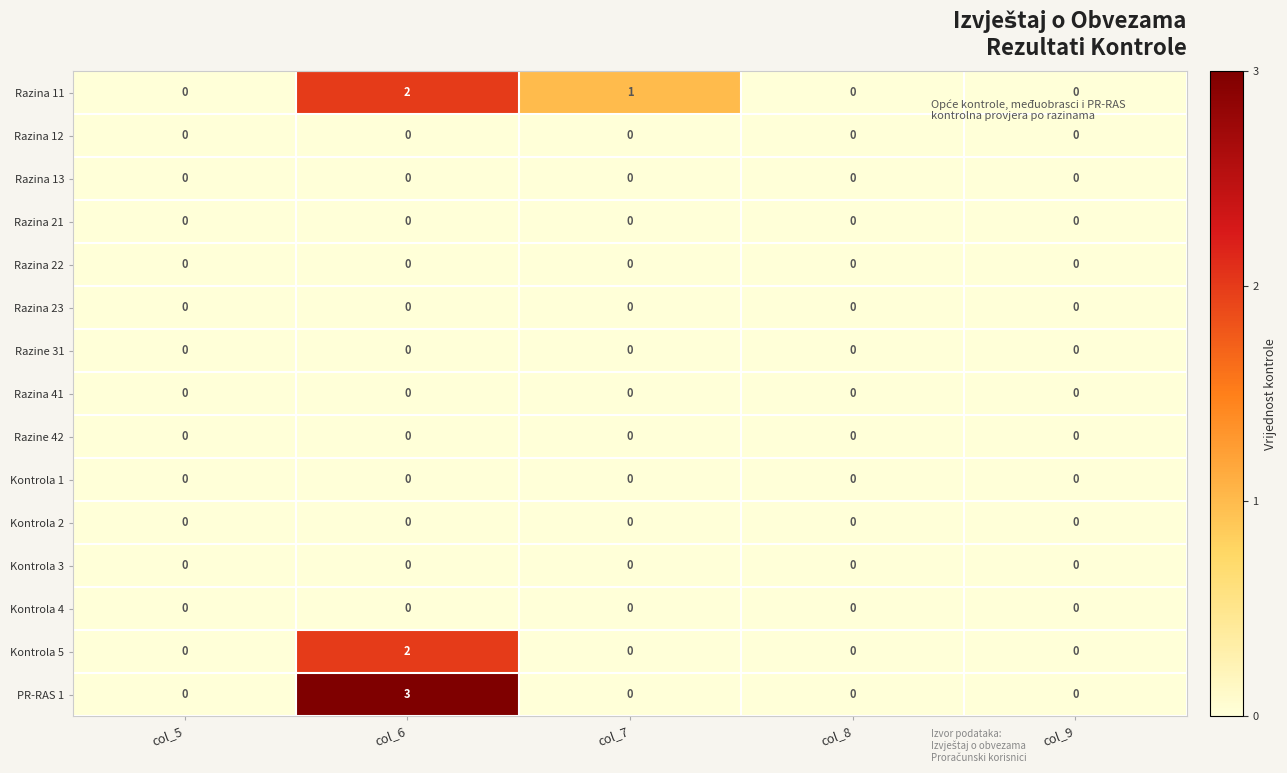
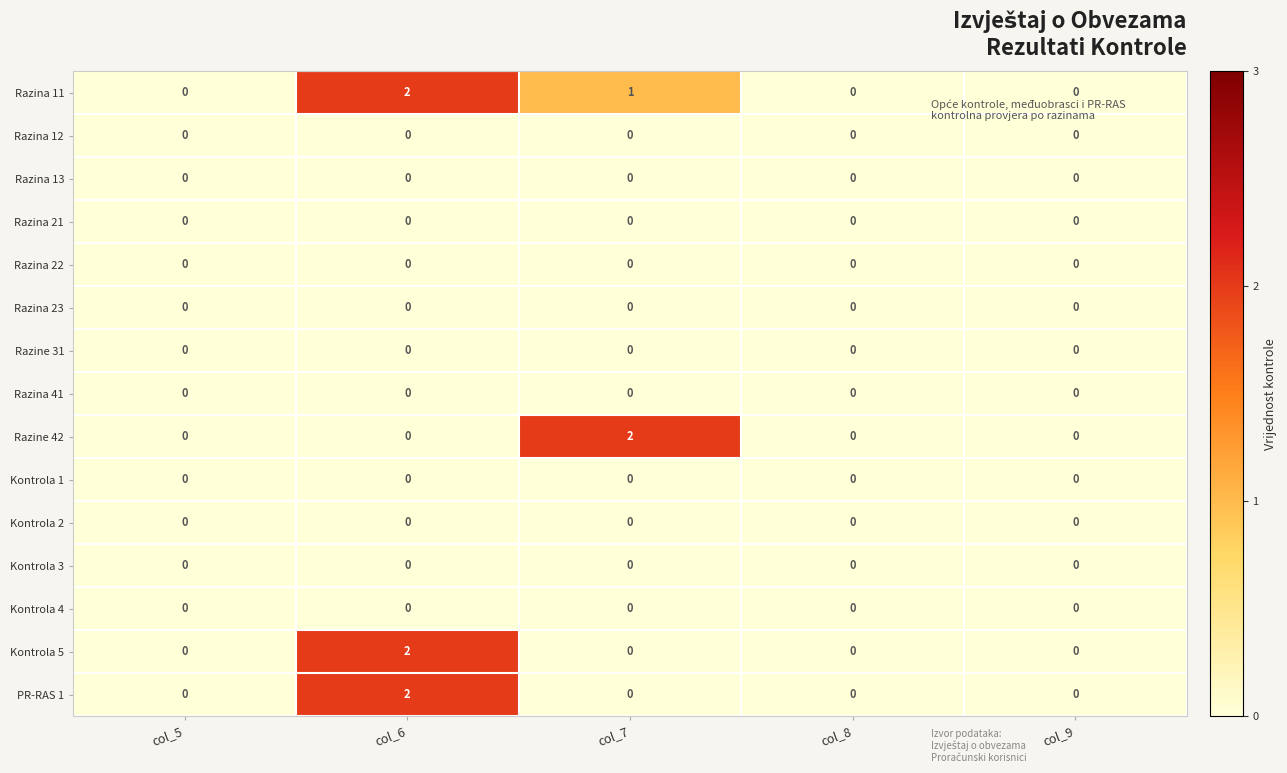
  {
    "Razina 11": {
      "col_5": 0,
      "col_6": 2,
      "col_7": 1,
      "col_8": 0,
      "col_9": 0
    },
    "Razina 12": {
      "col_5": 0,
      "col_6": 0,
      "col_7": 0,
      "col_8": 0,
      "col_9": 0
    },
    "Razina 13": {
      "col_5": 0,
      "col_6": 0,
      "col_7": 0,
      "col_8": 0,
      "col_9": 0
    },
    "Razina 21": {
      "col_5": 0,
      "col_6": 0,
      "col_7": 0,
      "col_8": 0,
      "col_9": 0
    },
    "Razina 22": {
      "col_5": 0,
      "col_6": 0,
      "col_7": 0,
      "col_8": 0,
      "col_9": 0
    },
    "Razina 23": {
      "col_5": 0,
      "col_6": 0,
      "col_7": 0,
      "col_8": 0,
      "col_9": 0
    },
    "Razine 31": {
      "col_5": 0,
      "col_6": 0,
      "col_7": 0,
      "col_8": 0,
      "col_9": 0
    },
    "Razina 41": {
      "col_5": 0,
      "col_6": 0,
      "col_7": 0,
      "col_8": 0,
      "col_9": 0
    },
    "Razine 42": {
      "col_5": 0,
      "col_6": 0,
-     "col_7": 0,
+     "col_7": 2,
      "col_8": 0,
      "col_9": 0
    },
    "Kontrola 1": {
      "col_5": 0,
      "col_6": 0,
      "col_7": 0,
      "col_8": 0,
      "col_9": 0
    },
    "Kontrola 2": {
      "col_5": 0,
      "col_6": 0,
      "col_7": 0,
      "col_8": 0,
      "col_9": 0
    },
    "Kontrola 3": {
      "col_5": 0,
      "col_6": 0,
      "col_7": 0,
      "col_8": 0,
      "col_9": 0
    },
    "Kontrola 4": {
      "col_5": 0,
      "col_6": 0,
      "col_7": 0,
      "col_8": 0,
      "col_9": 0
    },
    "Kontrola 5": {
      "col_5": 0,
      "col_6": 2,
      "col_7": 0,
      "col_8": 0,
      "col_9": 0
    },
    "PR-RAS 1": {
      "col_5": 0,
-     "col_6": 3,
+     "col_6": 2,
      "col_7": 0,
      "col_8": 0,
      "col_9": 0
    }
  }
